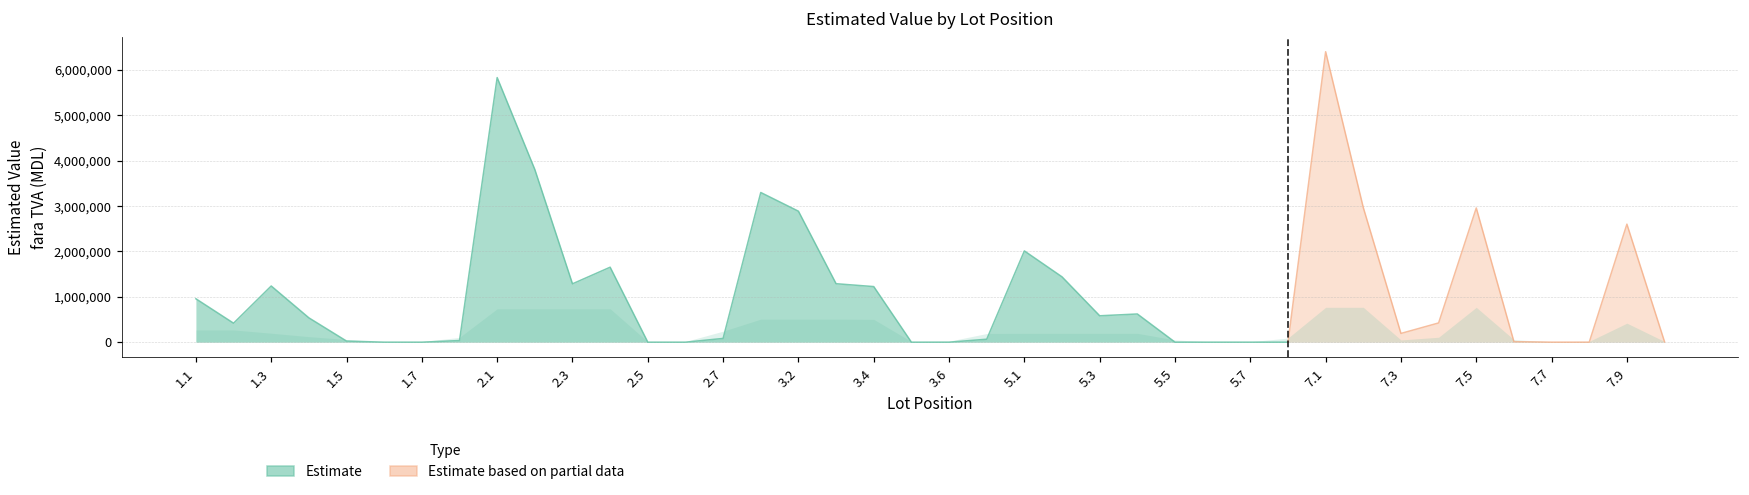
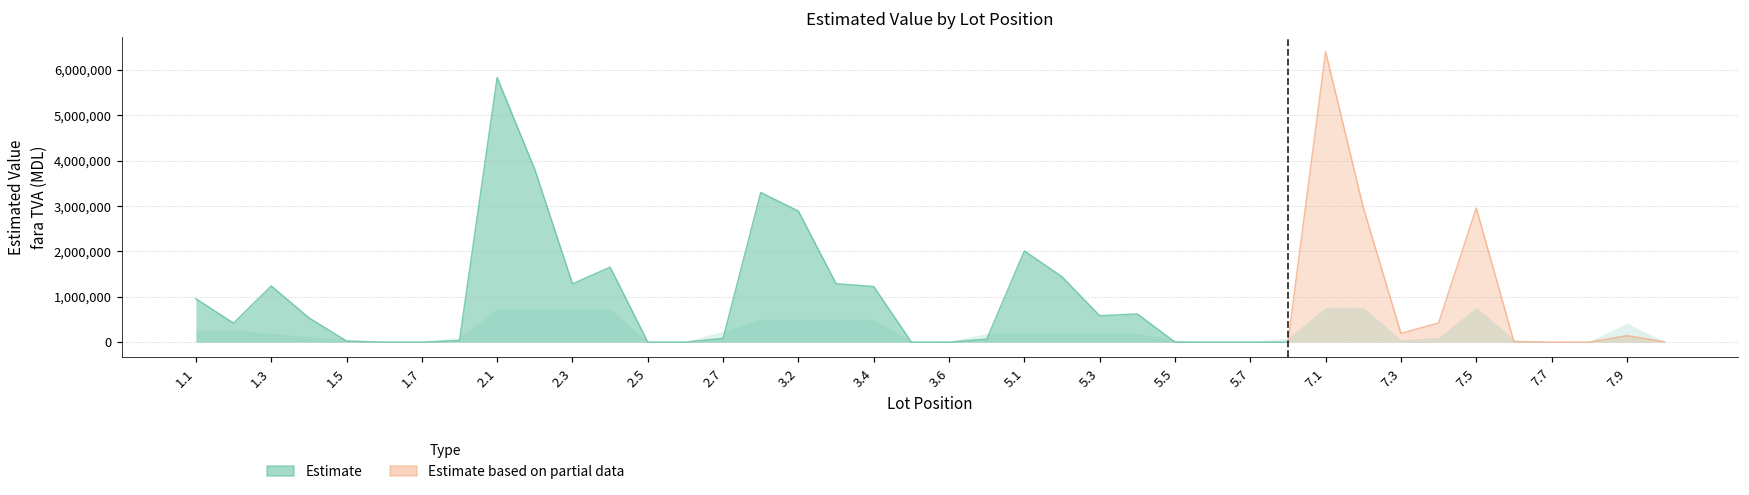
  {
    "Estimate based on partial data": {
      "7.1": "6,400,000",
      "7.3": "200,000",
      "7.5": "3,000,000",
-     "7.9": "2,600,000"
+     "7.9": "100,000"
    }
  }
